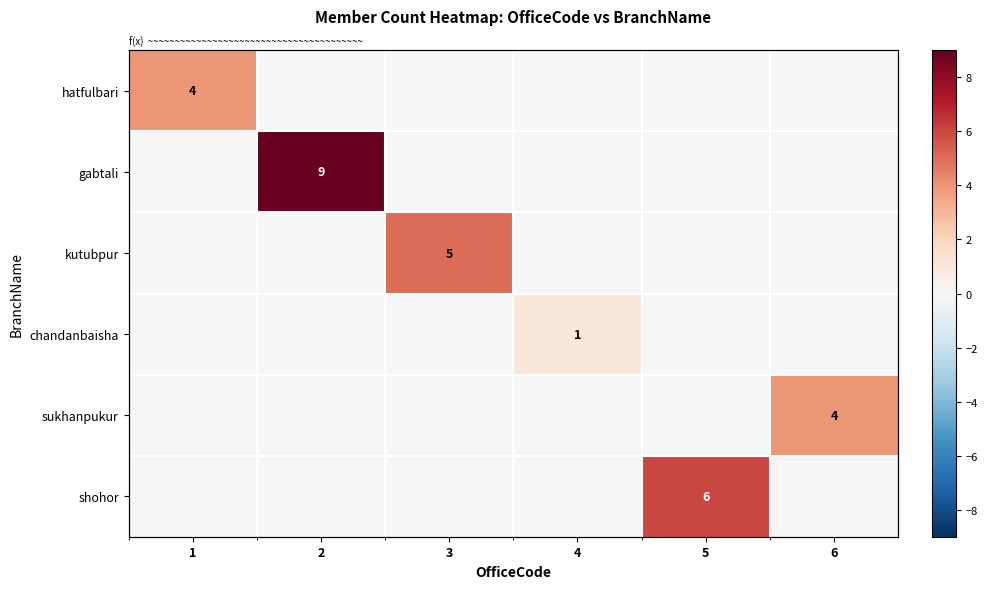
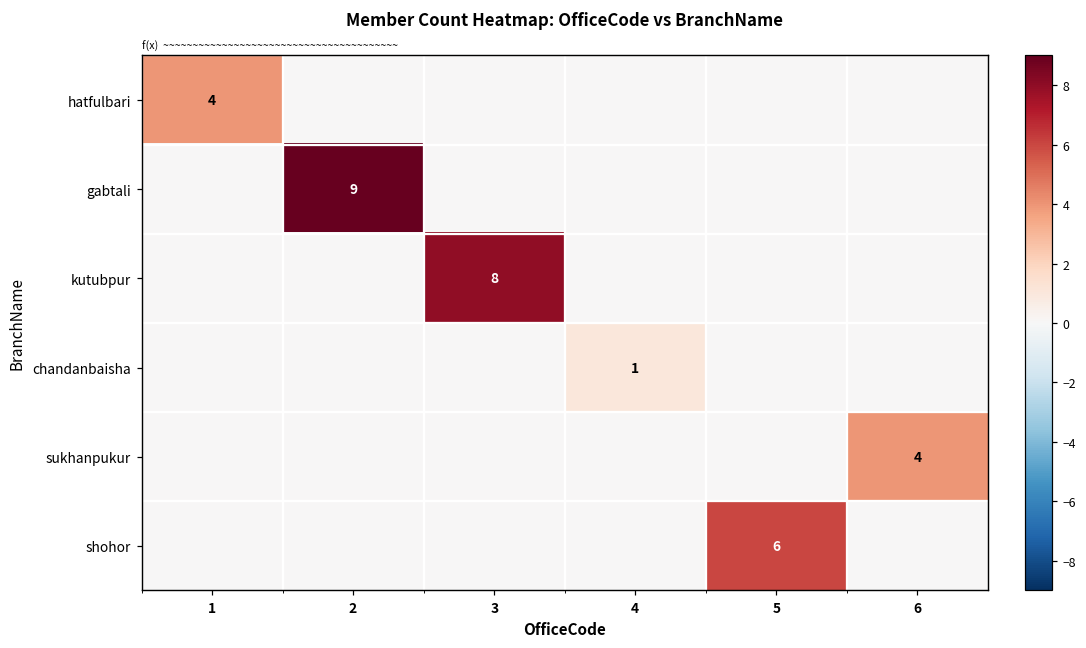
  {
    "hatfulbari": {
      "1": 4
    },
    "gabtali": {
      "2": 9
    },
    "kutubpur": {
-     "3": 5
+     "3": 8
    },
    "chandanbaisha": {
      "4": 1
    },
    "sukhanpukur": {
      "6": 4
    },
    "shohor": {
      "5": 6
    }
  }
